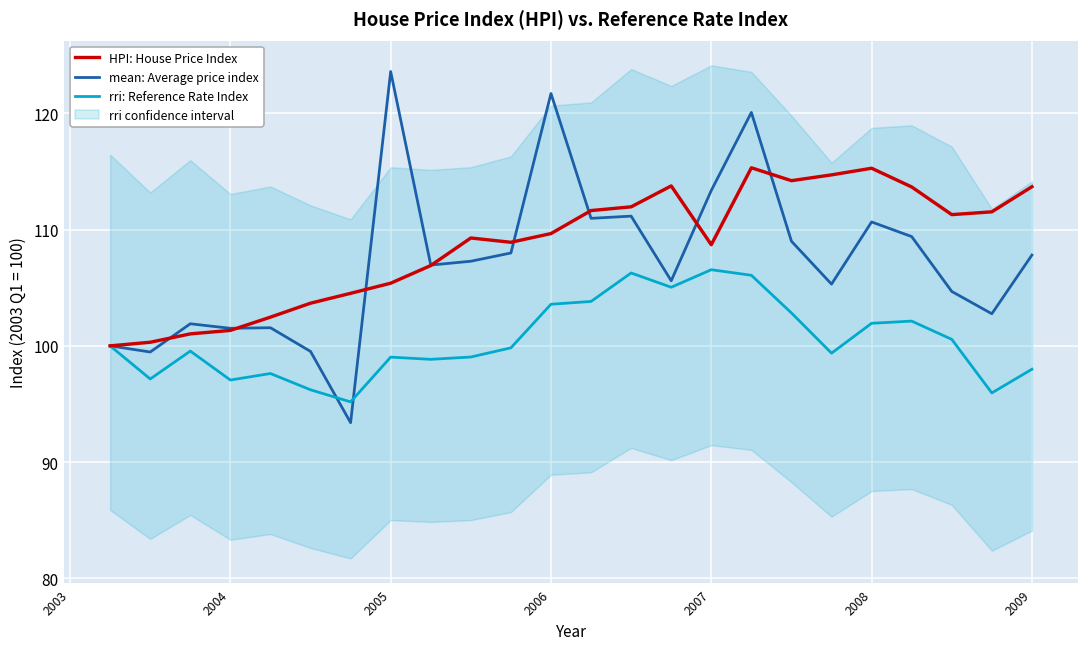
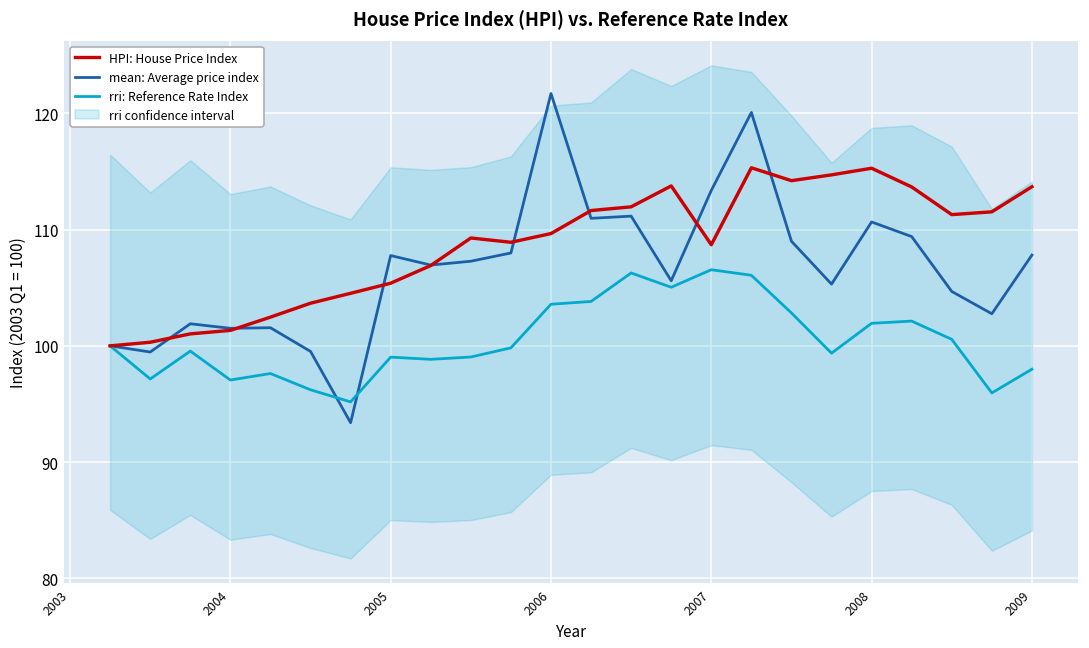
  {
    "HPI: House Price Index": {
      "2005": 105.4,
      "2006": 109.7,
      "2007": 108.7,
      "2008": 115.3,
      "2009": 113.7
    },
    "mean: Average price index": {
-     "2005": 123.6,
+     "2005": 107.8,
      "2006": 121.7,
      "2007": 113.4,
      "2008": 110.7,
      "2009": 107.8
    }
  }
